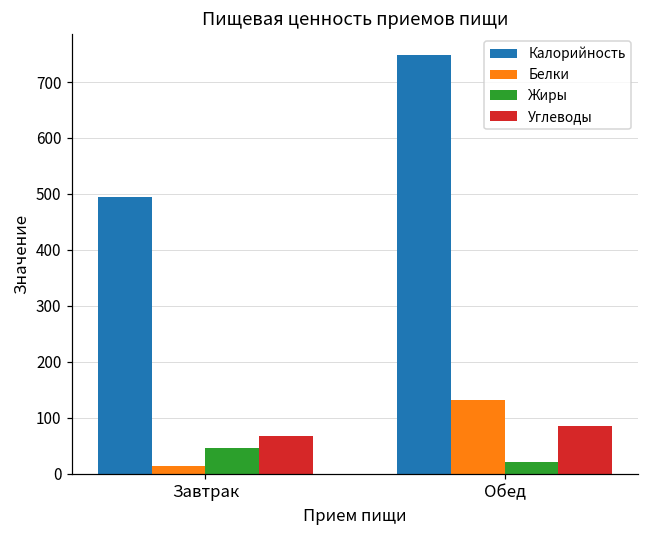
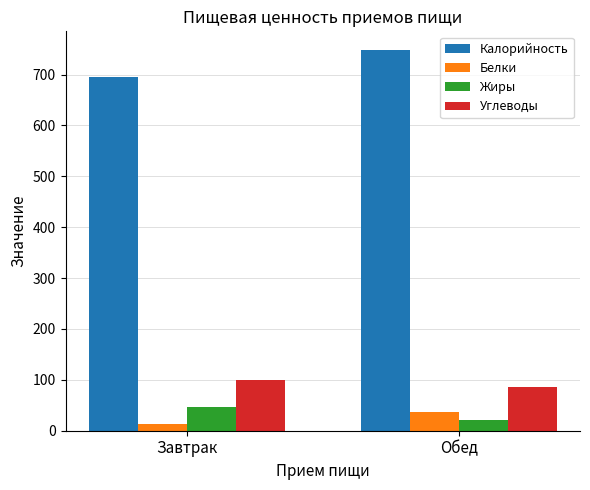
  {
    "Калорийность": {
-     "Завтрак": 490,
+     "Завтрак": 700,
      "Обед": 750
    },
    "Белки": {
      "Завтрак": 10,
-     "Обед": 130
+     "Обед": 40
    },
    "Жиры": {
      "Завтрак": 50,
      "Обед": 20
    },
    "Углеводы": {
-     "Завтрак": 70,
+     "Завтрак": 100,
      "Обед": 90
    }
  }
